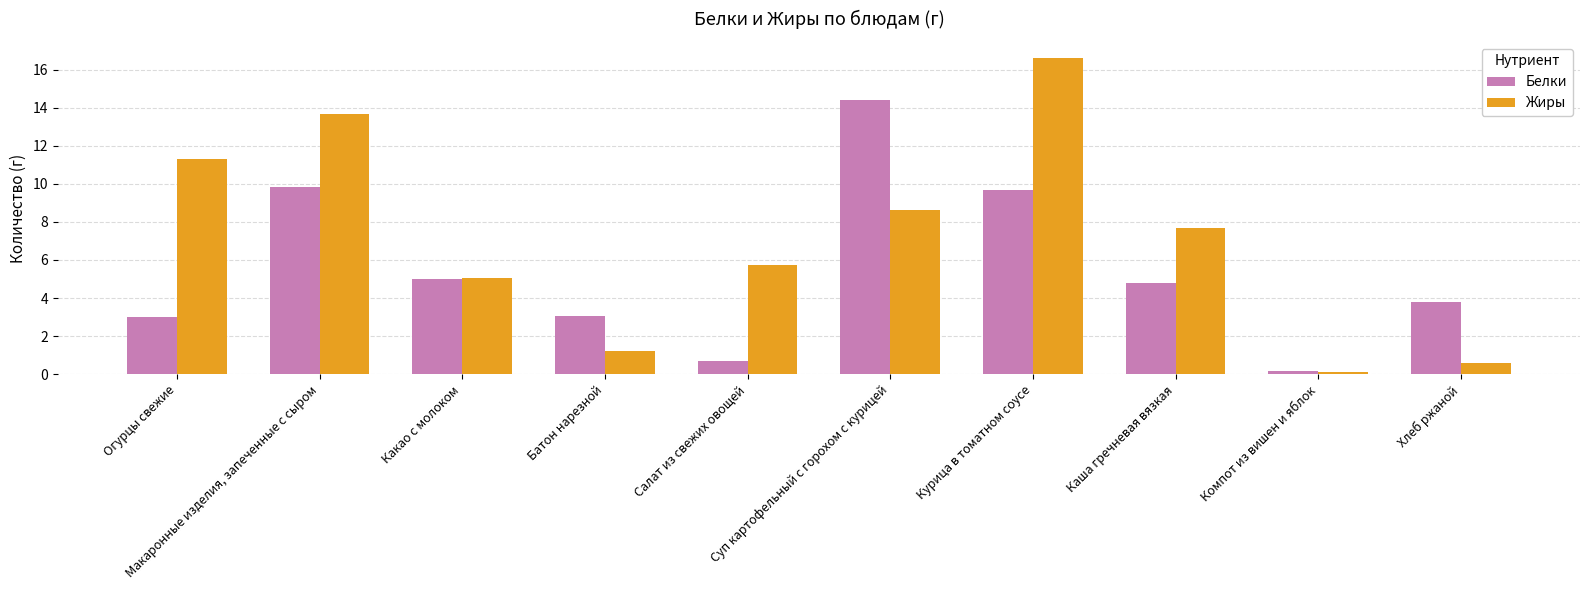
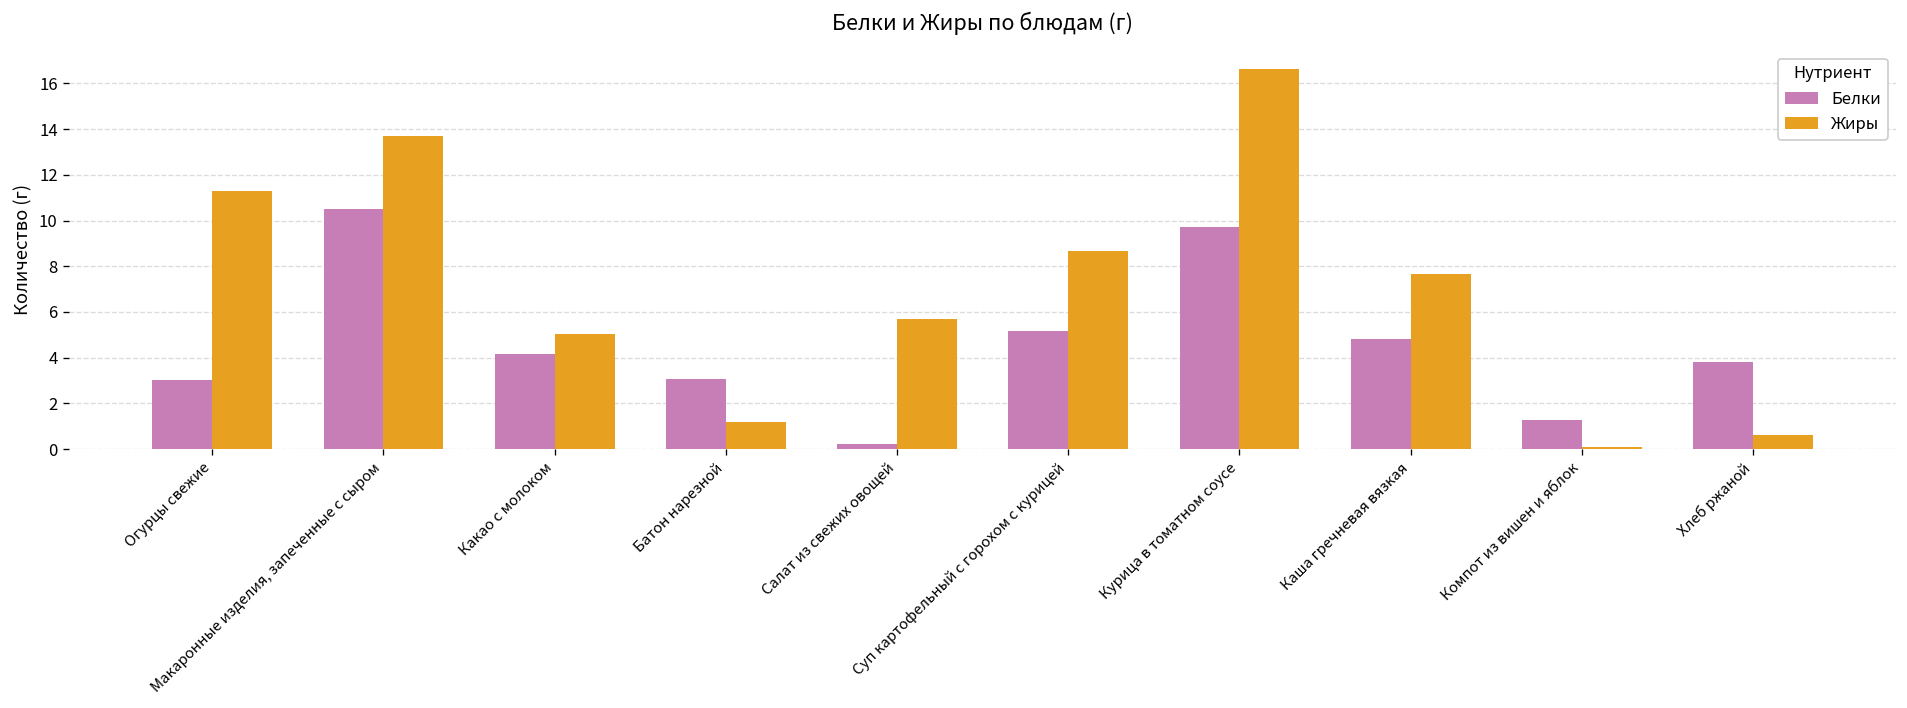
  {
    "Белки": {
      "Огурцы свежие": 3.0,
-     "Макаронные изделия, запеченные с сыром": 9.8,
-     "Какао с молоком": 5.0,
+     "Макаронные изделия, запеченные с сыром": 10.5,
+     "Какао с молоком": 4.2,
      "Батон нарезной": 3.1,
-     "Салат из свежих овощей": 0.7,
-     "Суп картофельный с горохом с курицей": 14.4,
+     "Салат из свежих овощей": 0.2,
+     "Суп картофельный с горохом с курицей": 5.2,
      "Курица в томатном соусе": 9.7,
      "Каша гречневая вязкая": 4.8,
-     "Компот из вишен и яблок": 0.2,
+     "Компот из вишен и яблок": 1.3,
      "Хлеб ржаной": 3.8
    },
    "Жиры": {
      "Огурцы свежие": 11.3,
      "Макаронные изделия, запеченные с сыром": 13.7,
      "Какао с молоком": 5.0,
      "Батон нарезной": 1.2,
      "Салат из свежих овощей": 5.7,
      "Суп картофельный с горохом с курицей": 8.7,
      "Курица в томатном соусе": 16.6,
      "Каша гречневая вязкая": 7.7,
      "Хлеб ржаной": 0.6
    }
  }
